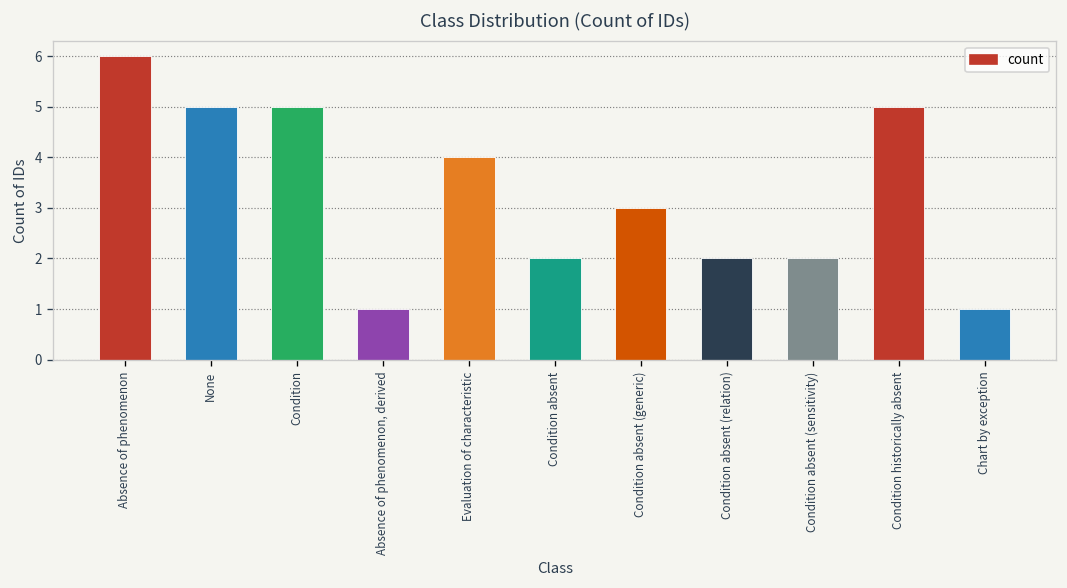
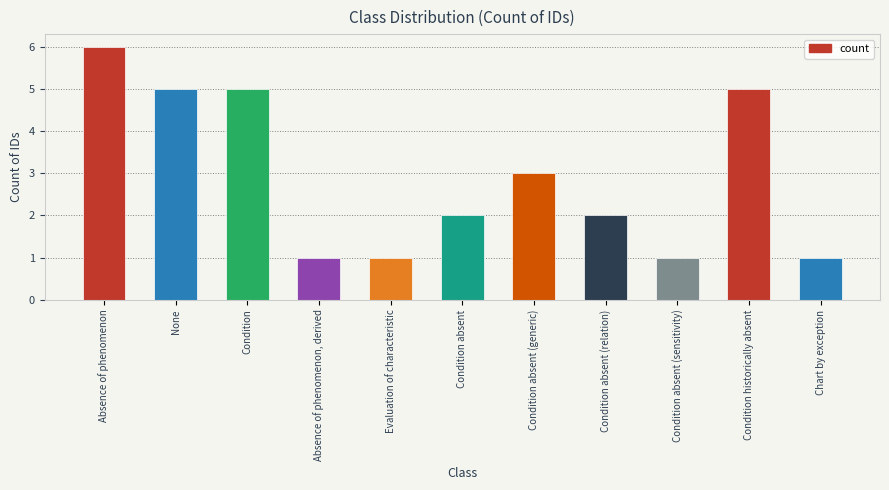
  {
    "Absence of phenomenon": 6,
    "None": 5,
    "Condition": 5,
    "Absence of phenomenon, derived": 1,
-   "Evaluation of characteristic": 4,
+   "Evaluation of characteristic": 1,
    "Condition absent": 2,
    "Condition absent (generic)": 3,
    "Condition absent (relation)": 2,
-   "Condition absent (sensitivity)": 2,
+   "Condition absent (sensitivity)": 1,
    "Condition historically absent": 5,
    "Chart by exception": 1
  }
